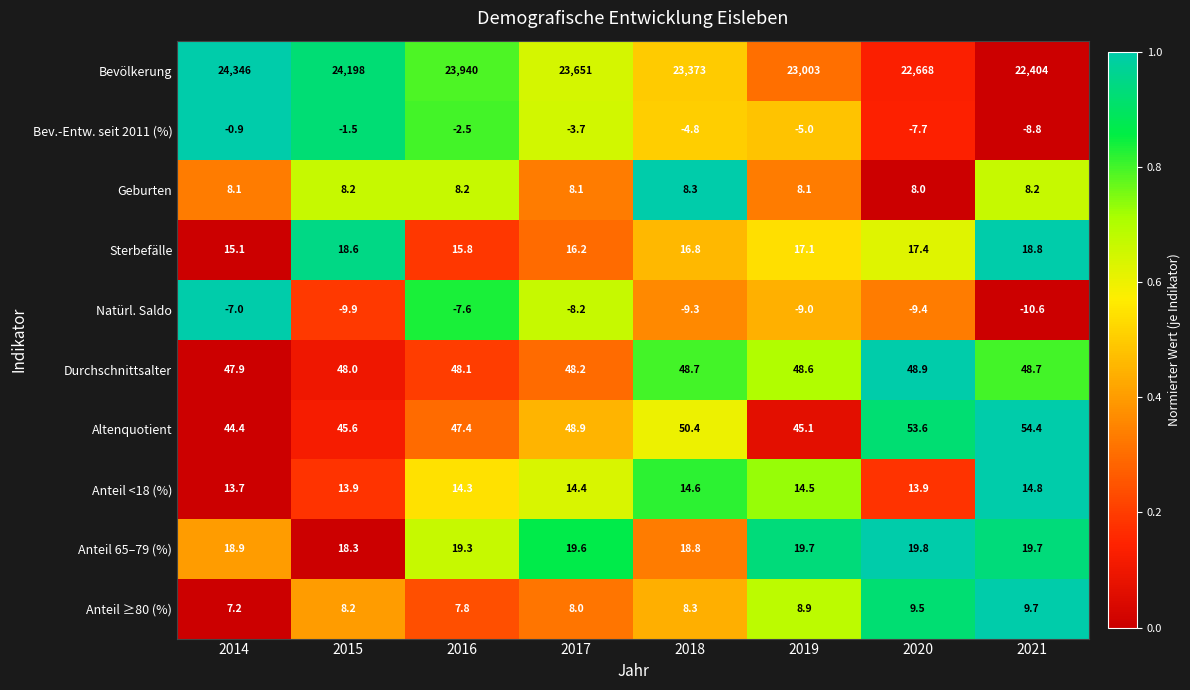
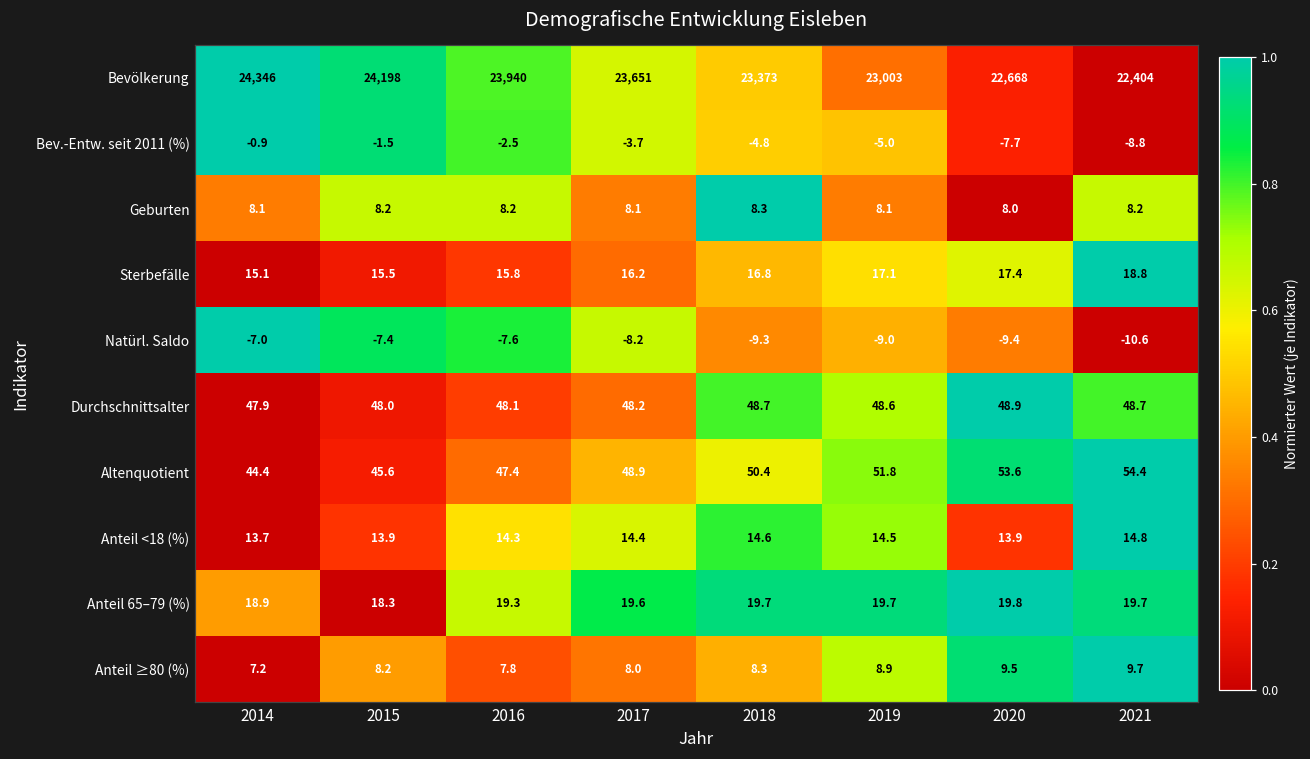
  {
    "Bevölkerung": {
      "2014": "24,346",
      "2015": "24,198",
      "2016": "23,940",
      "2017": "23,651",
      "2018": "23,373",
      "2019": "23,003",
      "2020": "22,668",
      "2021": "22,404"
    },
    "Bev.-Entw. seit 2011 (%)": {
      "2014": "-0.9",
      "2015": "-1.5",
      "2016": "-2.5",
      "2017": "-3.7",
      "2018": "-4.8",
      "2019": "-5.0",
      "2020": "-7.7",
      "2021": "-8.8"
    },
    "Geburten": {
      "2014": "8.1",
      "2015": "8.2",
      "2016": "8.2",
      "2017": "8.1",
      "2018": "8.3",
      "2019": "8.1",
      "2020": "8.0",
      "2021": "8.2"
    },
    "Sterbefälle": {
      "2014": "15.1",
-     "2015": "18.6",
+     "2015": "15.5",
      "2016": "15.8",
      "2017": "16.2",
      "2018": "16.8",
      "2019": "17.1",
      "2020": "17.4",
      "2021": "18.8"
    },
    "Natürl. Saldo": {
      "2014": "-7.0",
-     "2015": "-9.9",
+     "2015": "-7.4",
      "2016": "-7.6",
      "2017": "-8.2",
      "2018": "-9.3",
      "2019": "-9.0",
      "2020": "-9.4",
      "2021": "-10.6"
    },
    "Durchschnittsalter": {
      "2014": "47.9",
      "2015": "48.0",
      "2016": "48.1",
      "2017": "48.2",
      "2018": "48.7",
      "2019": "48.6",
      "2020": "48.9",
      "2021": "48.7"
    },
    "Altenquotient": {
      "2014": "44.4",
      "2015": "45.6",
      "2016": "47.4",
      "2017": "48.9",
      "2018": "50.4",
-     "2019": "45.1",
+     "2019": "51.8",
      "2020": "53.6",
      "2021": "54.4"
    },
    "Anteil <18 (%)": {
      "2014": "13.7",
      "2015": "13.9",
      "2016": "14.3",
      "2017": "14.4",
      "2018": "14.6",
      "2019": "14.5",
      "2020": "13.9",
      "2021": "14.8"
    },
    "Anteil 65–79 (%)": {
      "2014": "18.9",
      "2015": "18.3",
      "2016": "19.3",
      "2017": "19.6",
-     "2018": "18.8",
+     "2018": "19.7",
      "2019": "19.7",
      "2020": "19.8",
      "2021": "19.7"
    },
    "Anteil ≥80 (%)": {
      "2014": "7.2",
      "2015": "8.2",
      "2016": "7.8",
      "2017": "8.0",
      "2018": "8.3",
      "2019": "8.9",
      "2020": "9.5",
      "2021": "9.7"
    }
  }
